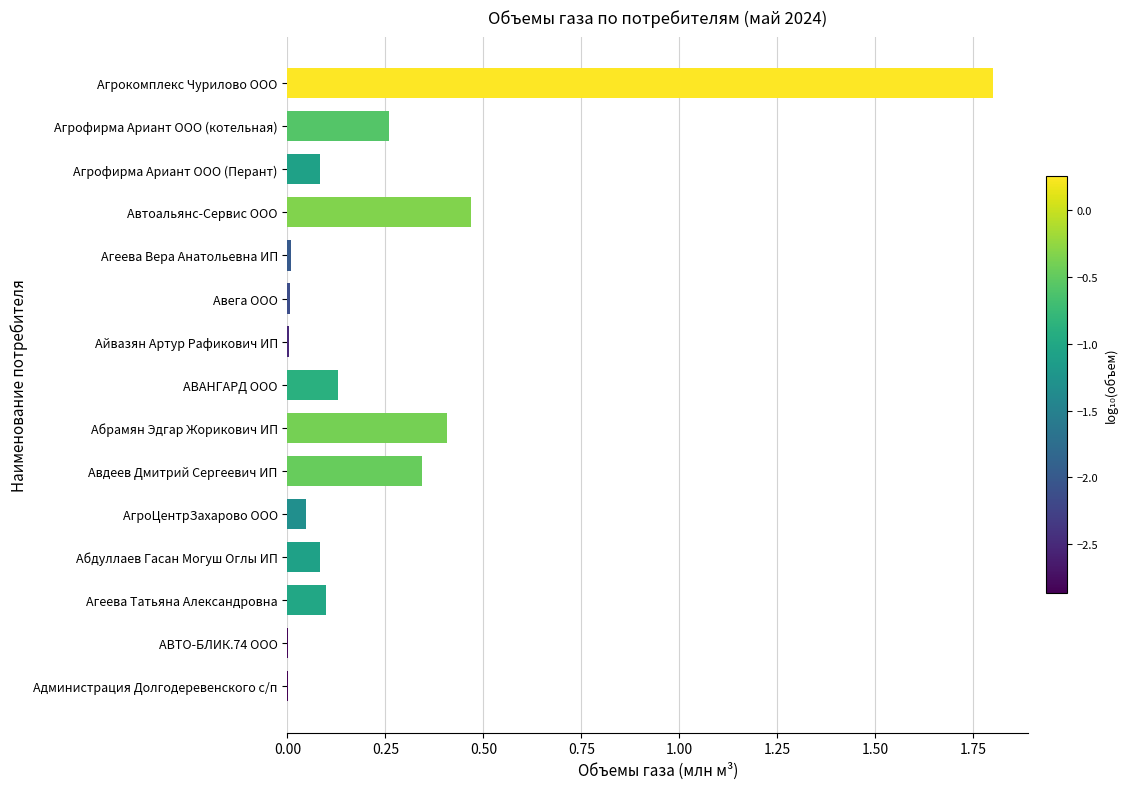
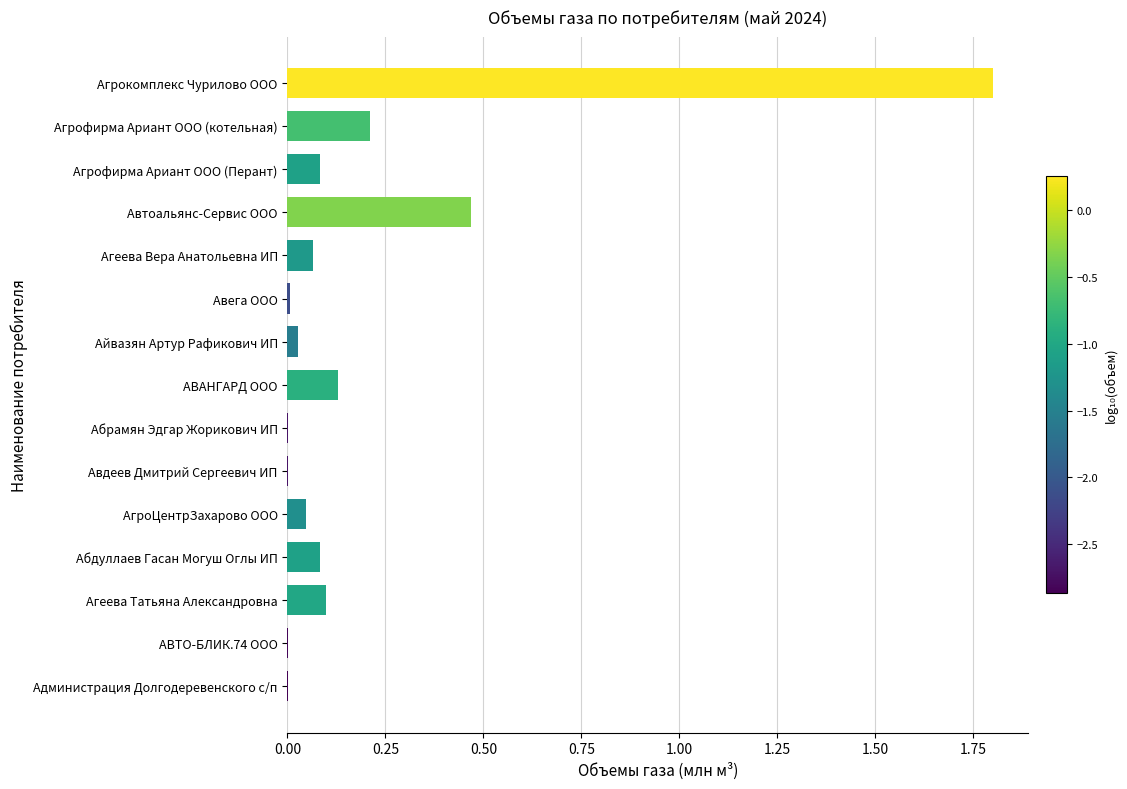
  {
    "Агрокомплекс Чурилово ООО": 1.80,
-   "Агрофирма Ариант ООО (котельная)": 0.26,
+   "Агрофирма Ариант ООО (котельная)": 0.21,
    "Агрофирма Ариант ООО (Перант)": 0.08,
    "Автоальянс-Сервис ООО": 0.47,
-   "Агеева Вера Анатольевна ИП": 0.01,
+   "Агеева Вера Анатольевна ИП": 0.07,
    "Авега ООО": 0.01,
-   "Айвазян Артур Рафикович ИП": 0.00,
+   "Айвазян Артур Рафикович ИП": 0.03,
    "АВАНГАРД ООО": 0.13,
-   "Абрамян Эдгар Жорикович ИП": 0.41,
-   "Авдеев Дмитрий Сергеевич ИП": 0.34,
+   "Абрамян Эдгар Жорикович ИП": 0.00,
+   "Авдеев Дмитрий Сергеевич ИП": 0.00,
    "АгроЦентрЗахарово ООО": 0.05,
    "Абдуллаев Гасан Могуш Оглы ИП": 0.08,
    "Агеева Татьяна Александровна": 0.10
  }
